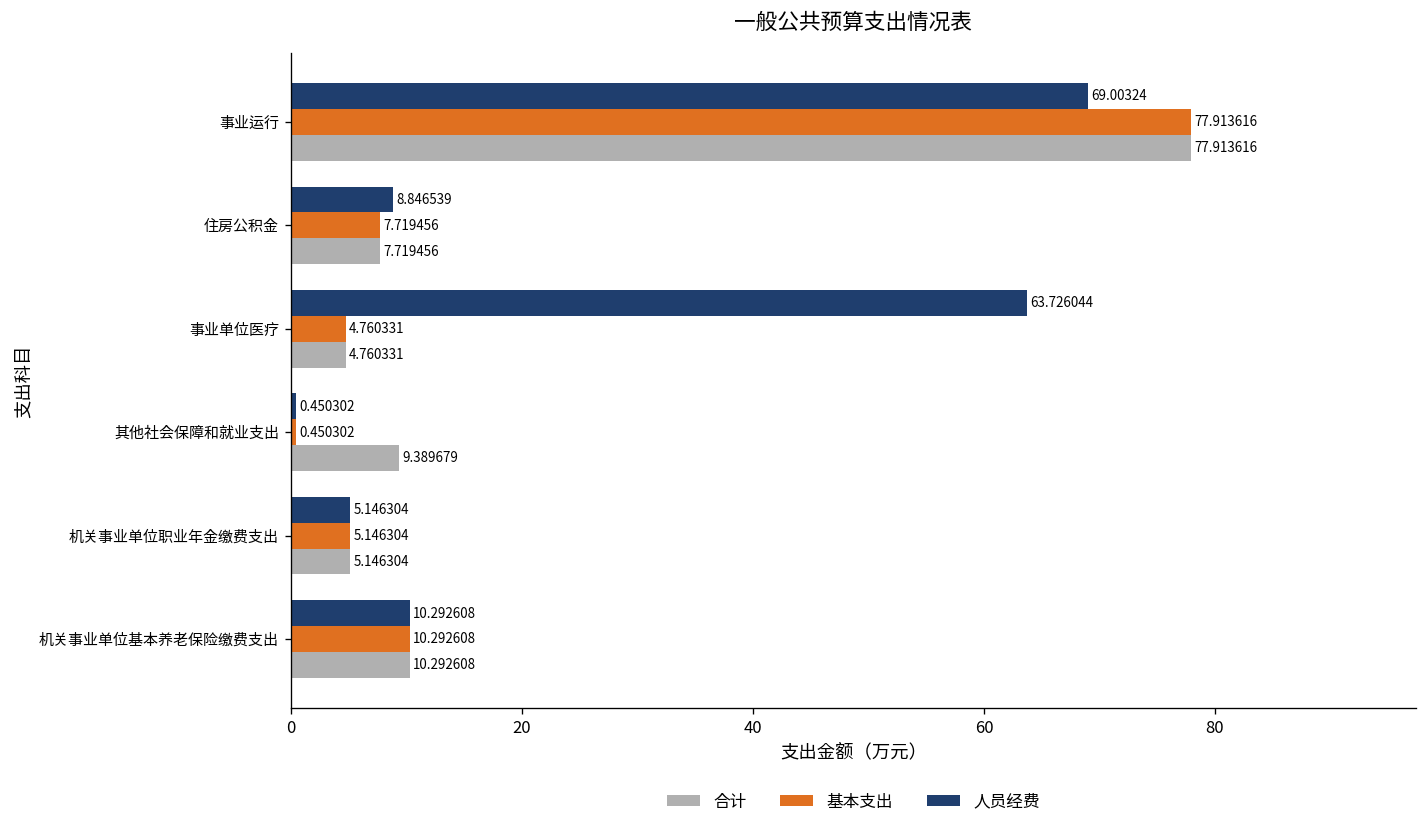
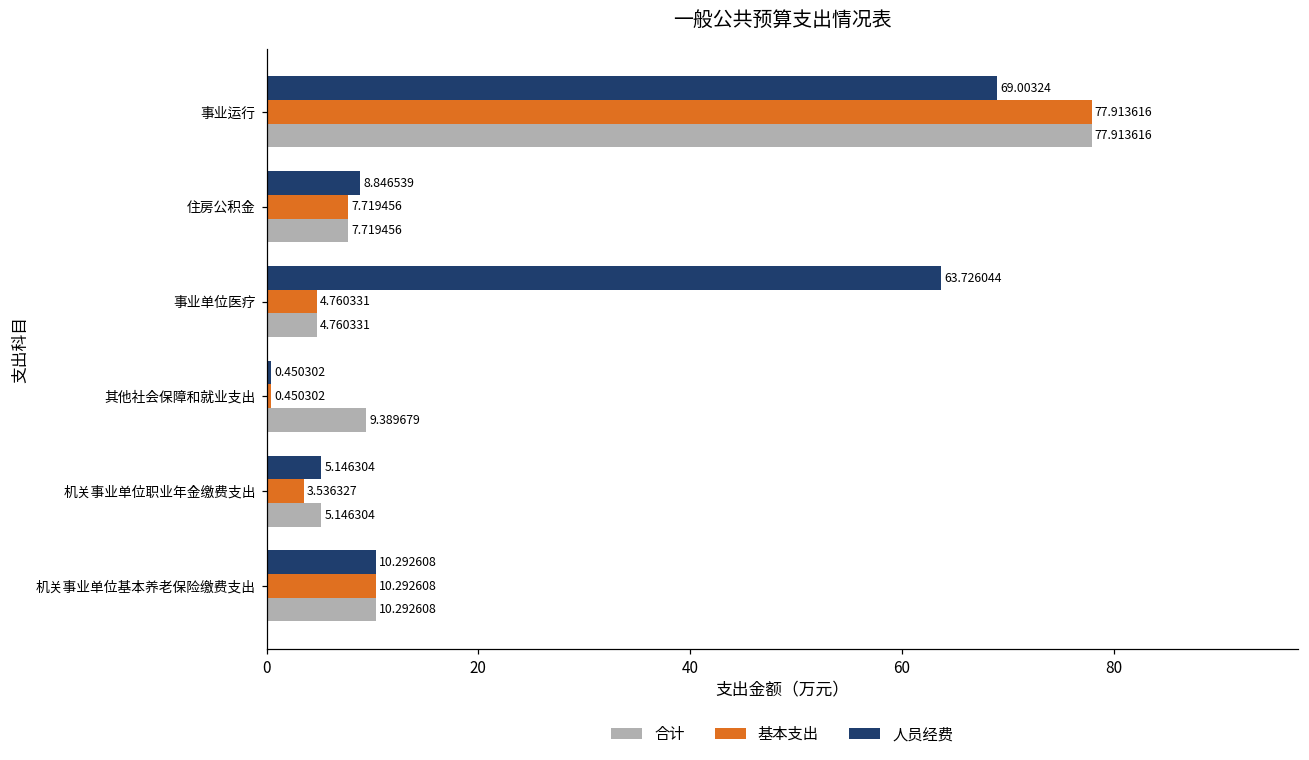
  {
    "合计": {
      "事业运行": 77.913616,
      "住房公积金": 7.719456,
      "事业单位医疗": 4.760331,
      "其他社会保障和就业支出": 9.389679,
      "机关事业单位职业年金缴费支出": 5.146304,
      "机关事业单位基本养老保险缴费支出": 10.292608
    },
    "基本支出": {
      "事业运行": 77.913616,
      "住房公积金": 7.719456,
      "事业单位医疗": 4.760331,
      "其他社会保障和就业支出": 0.450302,
-     "机关事业单位职业年金缴费支出": 5.146304,
+     "机关事业单位职业年金缴费支出": 3.536327,
      "机关事业单位基本养老保险缴费支出": 10.292608
    },
    "人员经费": {
      "事业运行": 69.00324,
      "住房公积金": 8.846539,
      "事业单位医疗": 63.726044,
      "其他社会保障和就业支出": 0.450302,
      "机关事业单位职业年金缴费支出": 5.146304,
      "机关事业单位基本养老保险缴费支出": 10.292608
    }
  }
